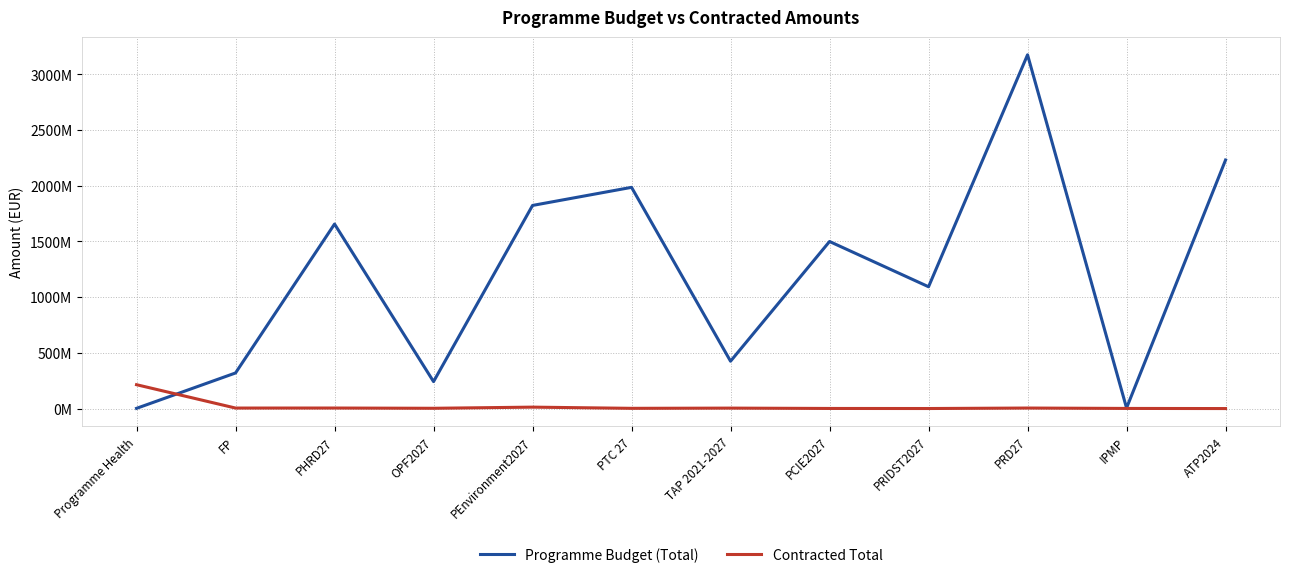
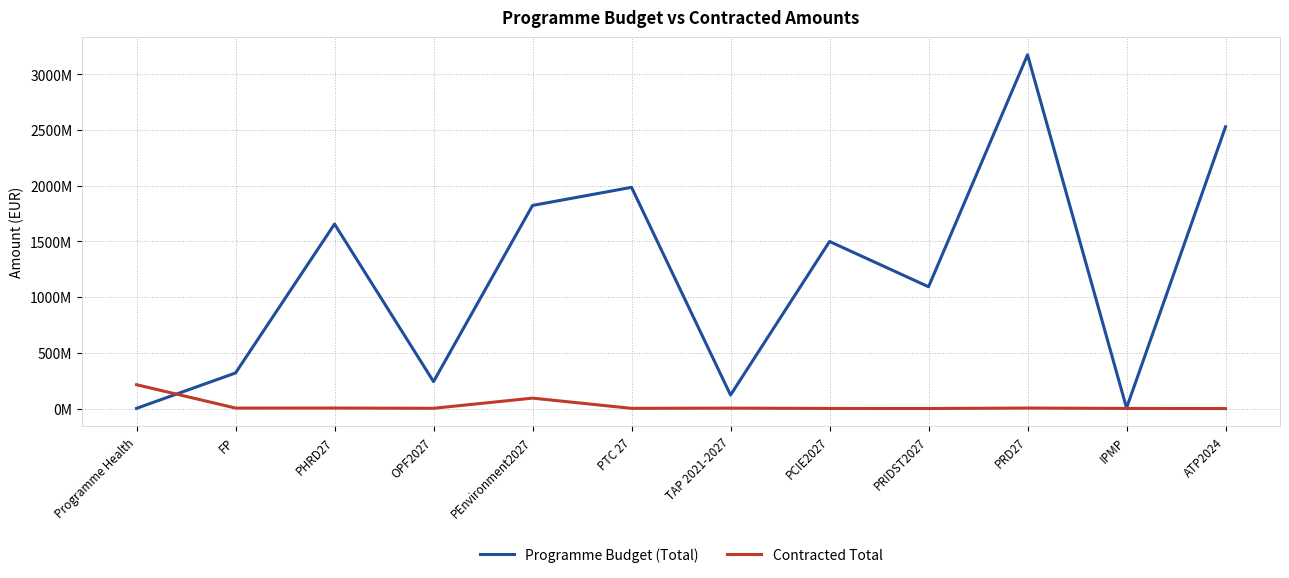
  {
    "Programme Budget (Total)": {
      "Programme Health": 0,
      "FP": 320000000,
      "PHRD27": 1660000000,
      "OPF2027": 240000000,
      "PEnvironment2027": 1820000000,
      "PTC 27": 1990000000,
-     "TAP 2021-2027": 430000000,
+     "TAP 2021-2027": 120000000,
      "PCIE2027": 1500000000,
      "PRIDST2027": 1090000000,
      "PRD27": 3180000000,
-     "ATP2024": 2230000000
+     "ATP2024": 2530000000
    },
    "Contracted Total": {
      "Programme Health": 210000000,
      "FP": 0,
      "PHRD27": 0,
      "OPF2027": 0,
-     "PEnvironment2027": 10000000,
+     "PEnvironment2027": 90000000,
      "PTC 27": 0,
      "TAP 2021-2027": 0,
      "PCIE2027": 0,
      "PRIDST2027": 0,
      "PRD27": 0,
      "ATP2024": 0
    }
  }
